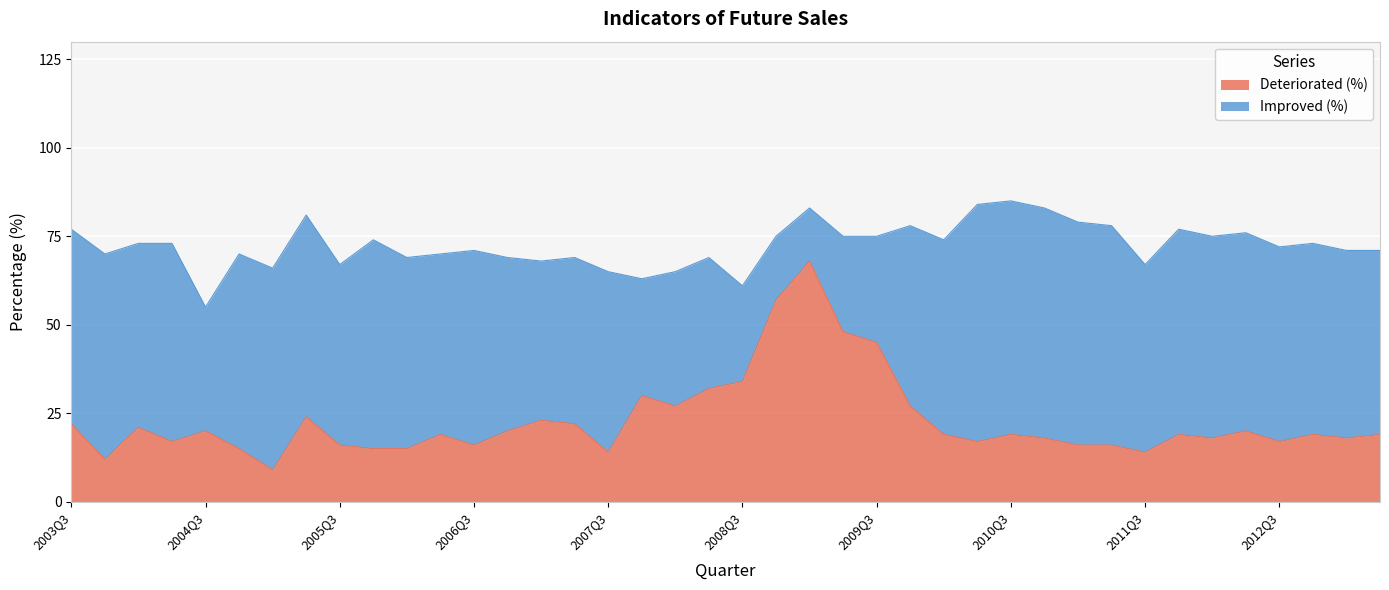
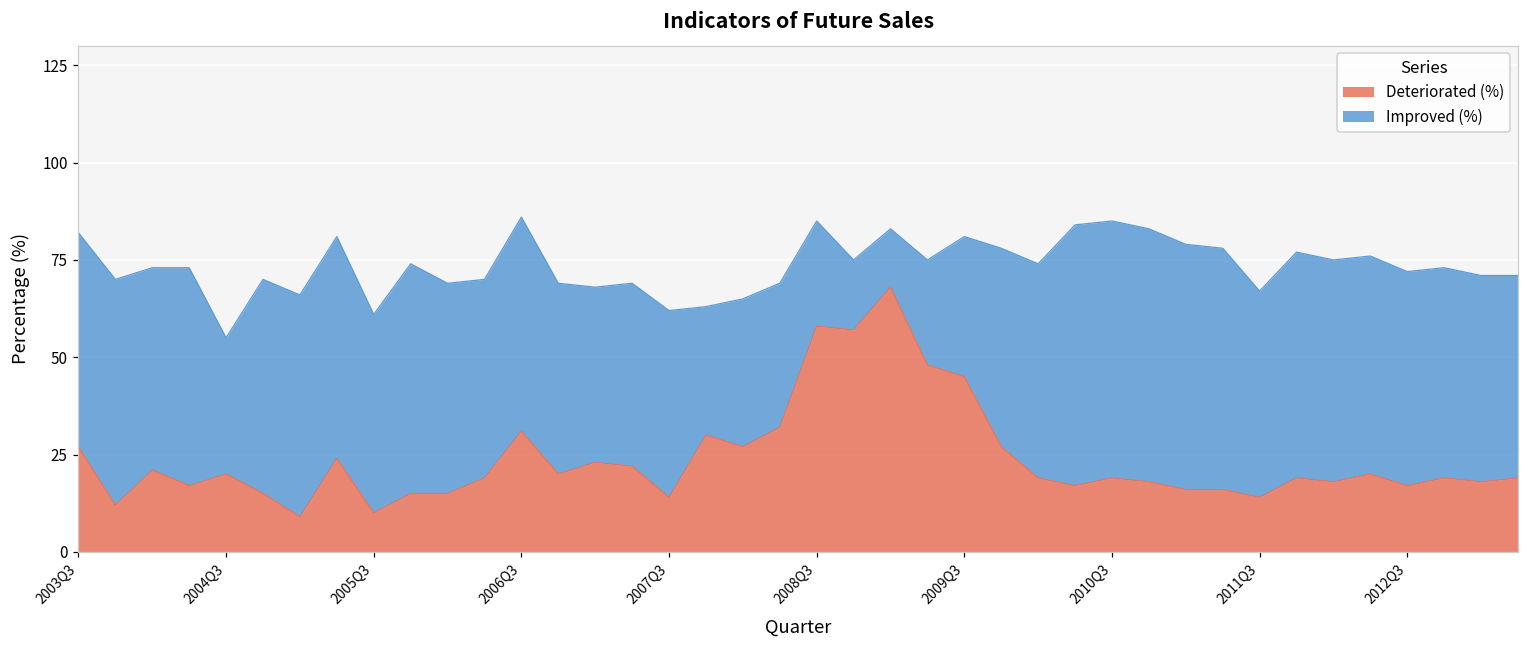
  {
    "Deteriorated (%)": {
-     "2003Q3": 22,
+     "2003Q3": 27,
      "2004Q3": 20,
-     "2005Q3": 16,
-     "2006Q3": 16,
+     "2005Q3": 10,
+     "2006Q3": 31,
      "2007Q3": 14,
-     "2008Q3": 34,
+     "2008Q3": 58,
      "2009Q3": 45,
      "2010Q3": 19,
      "2011Q3": 14,
      "2012Q3": 17
    },
    "Improved (%)": {
      "2003Q3": 55,
      "2004Q3": 35,
      "2005Q3": 51,
      "2006Q3": 55,
-     "2007Q3": 51,
+     "2007Q3": 48,
      "2008Q3": 27,
-     "2009Q3": 30,
+     "2009Q3": 36,
      "2010Q3": 66,
      "2011Q3": 53,
      "2012Q3": 55
    }
  }
